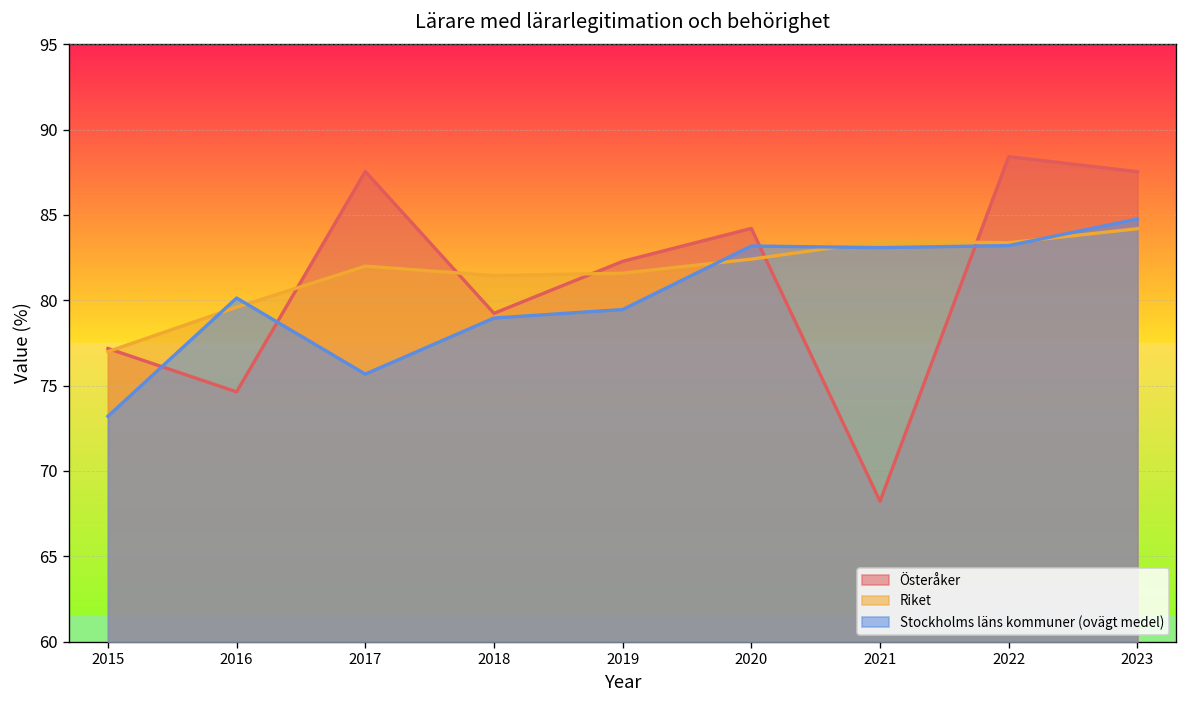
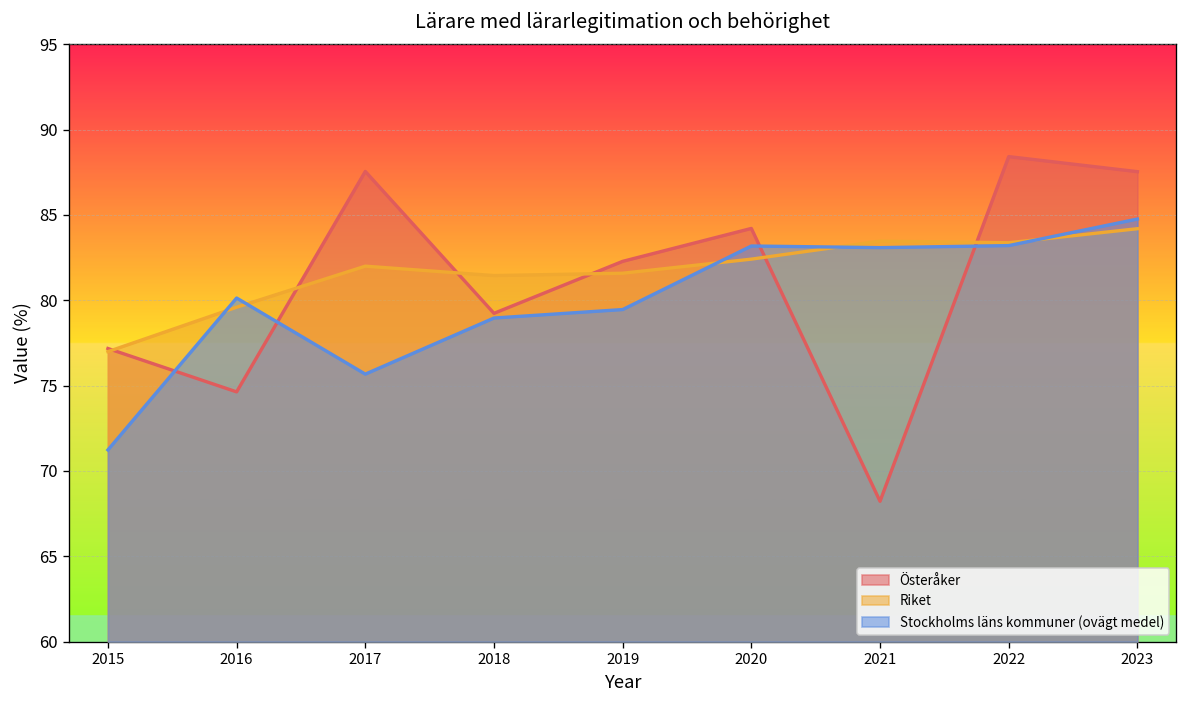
  {
    "Österåker": {
      "2015": 77.2,
      "2016": 74.6,
      "2017": 87.5,
      "2018": 79.2,
      "2019": 82.3,
      "2020": 84.2,
      "2021": 68.2,
      "2022": 88.4,
      "2023": 87.5
    },
    "Riket": {
      "2015": 77.0,
      "2016": 79.6,
      "2017": 82.0,
      "2018": 81.4,
      "2019": 81.6,
      "2020": 82.4,
      "2021": 83.5,
      "2023": 84.2
    },
    "Stockholms läns kommuner (ovägt medel)": {
-     "2015": 73.2,
+     "2015": 71.2,
      "2016": 80.1,
      "2017": 75.7,
      "2018": 79.0,
      "2019": 79.5,
      "2020": 83.2,
      "2021": 83.1,
      "2023": 84.8
    }
  }
